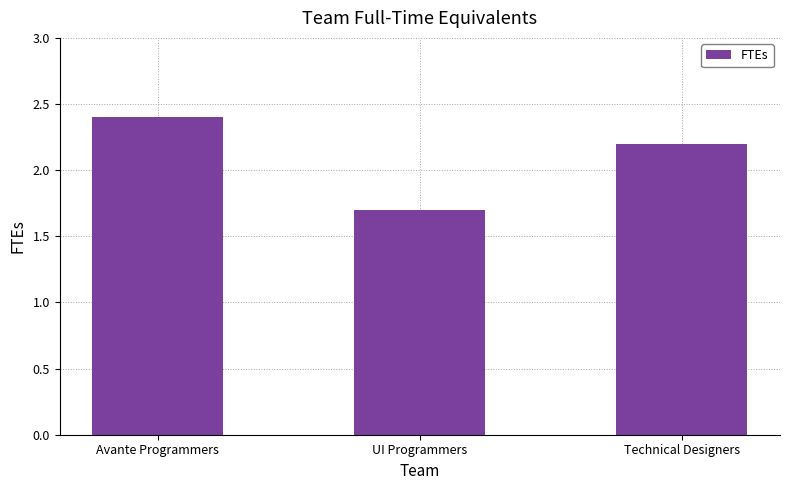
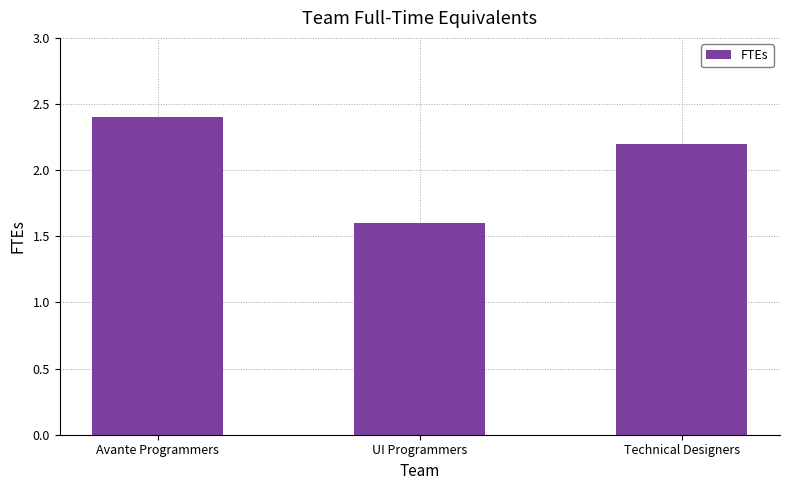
  {
    "Avante Programmers": 2.4,
-   "UI Programmers": 1.7,
+   "UI Programmers": 1.6,
    "Technical Designers": 2.2
  }
